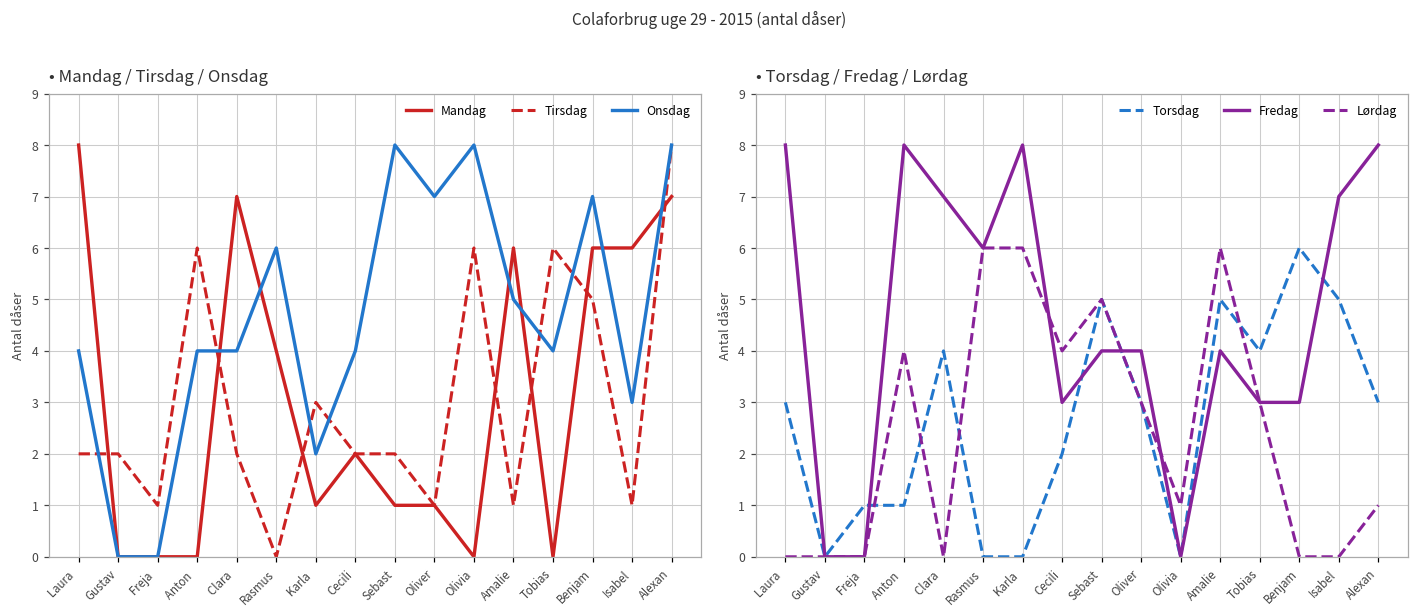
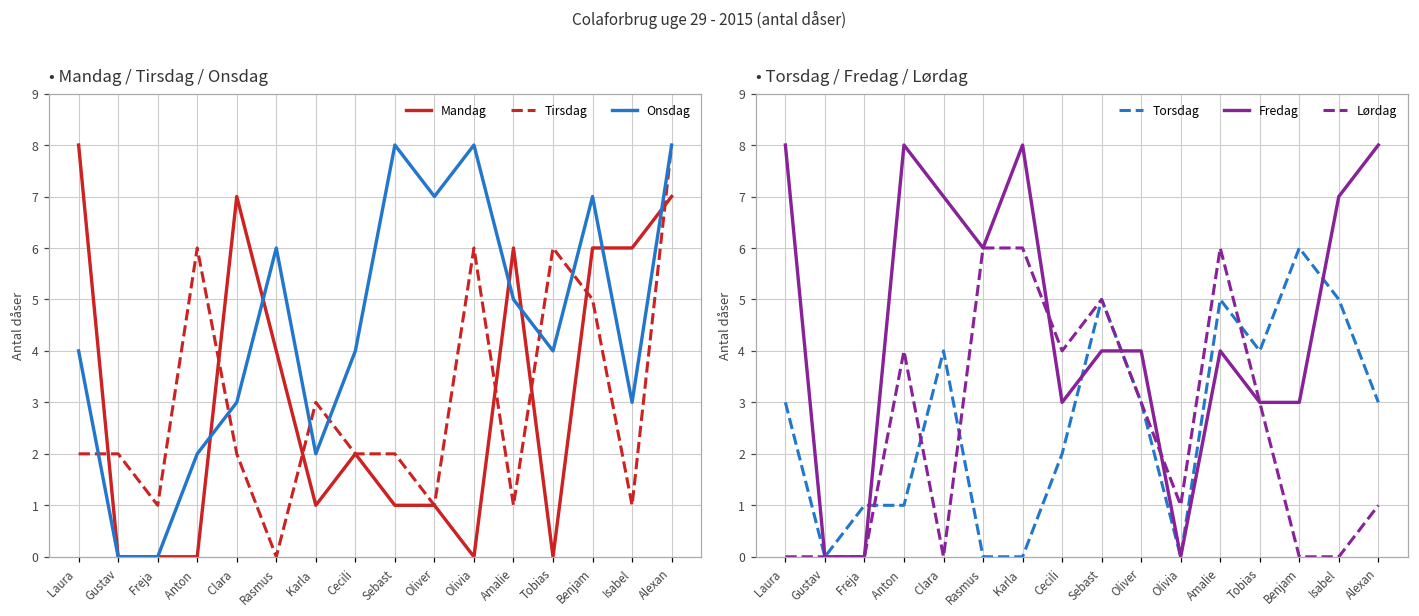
  {
    "• Mandag / Tirsdag / Onsdag": {
      "Onsdag": {
        "Laura": 4,
-       "Anton": 4,
-       "Clara": 4,
+       "Anton": 2,
+       "Clara": 3,
        "Rasmus": 6,
        "Karla": 2,
        "Cecili": 4,
        "Sebast": 8,
        "Oliver": 7,
        "Olivia": 8,
        "Amalie": 5,
        "Tobias": 4,
        "Benjam": 7,
        "Isabel": 3
      }
    },
    "• Torsdag / Fredag / Lørdag": {
      "Torsdag": {
        "Laura": 3.0,
        "Freja": 1.0,
        "Anton": 1.0,
        "Clara": 4.0,
        "Rasmus": 0.0,
        "Karla": 0.0,
        "Cecili": 2.0,
        "Amalie": 5.0,
        "Tobias": 4.0,
        "Benjam": 6.0,
        "Isabel": 5.0,
        "Alexan": 3.0
      }
    }
  }
